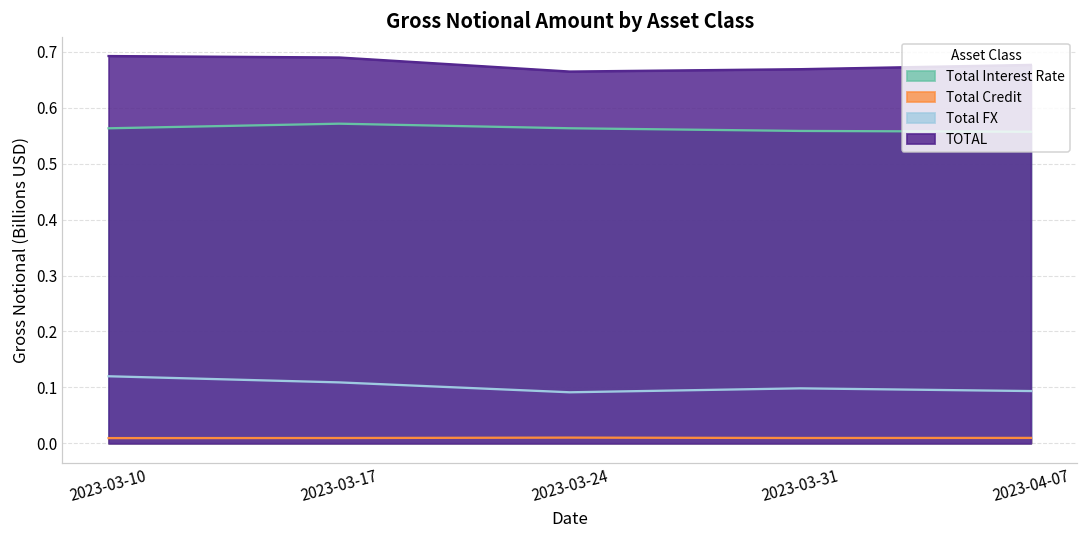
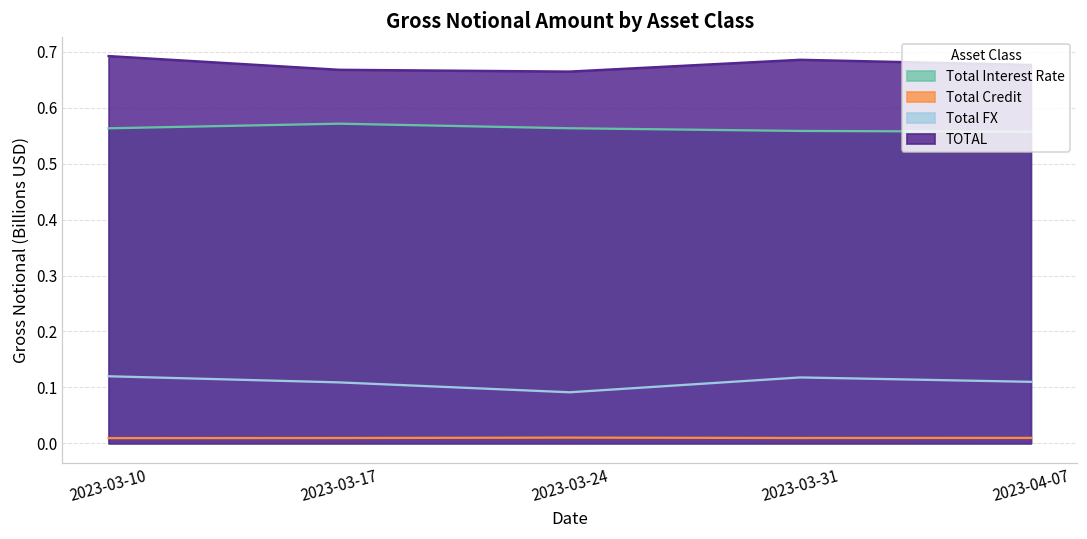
  {
    "Total Interest Rate": {
      "2023-03-10": 0.56,
      "2023-03-17": 0.57,
      "2023-03-24": 0.56,
      "2023-03-31": 0.56
    },
    "Total Credit": {
      "2023-03-10": 0.01,
      "2023-03-17": 0.01,
      "2023-03-24": 0.01,
      "2023-03-31": 0.01,
      "2023-04-07": 0.01
    },
    "Total FX": {
      "2023-03-10": 0.12,
      "2023-03-17": 0.11,
      "2023-03-24": 0.09,
-     "2023-03-31": 0.10,
-     "2023-04-07": 0.09
+     "2023-03-31": 0.12,
+     "2023-04-07": 0.11
    },
    "TOTAL": {
      "2023-03-10": 0.69,
-     "2023-03-17": 0.69,
+     "2023-03-17": 0.67,
      "2023-03-24": 0.66,
-     "2023-03-31": 0.67
+     "2023-03-31": 0.69
    }
  }
